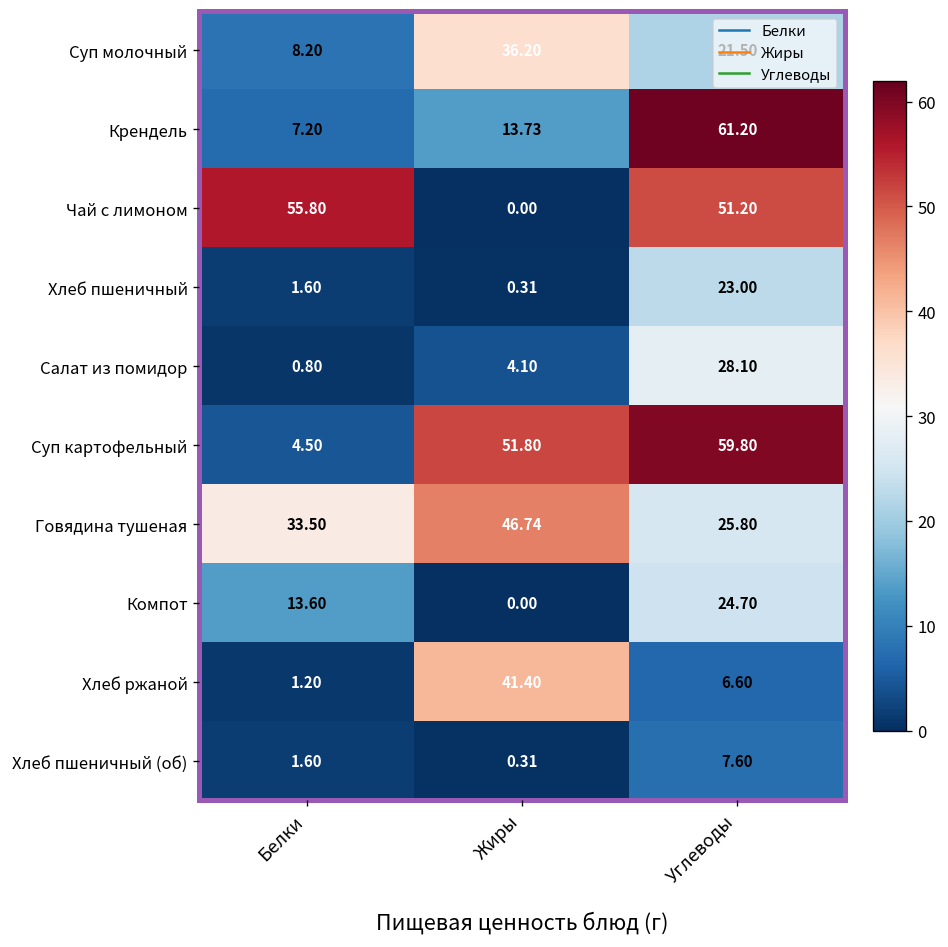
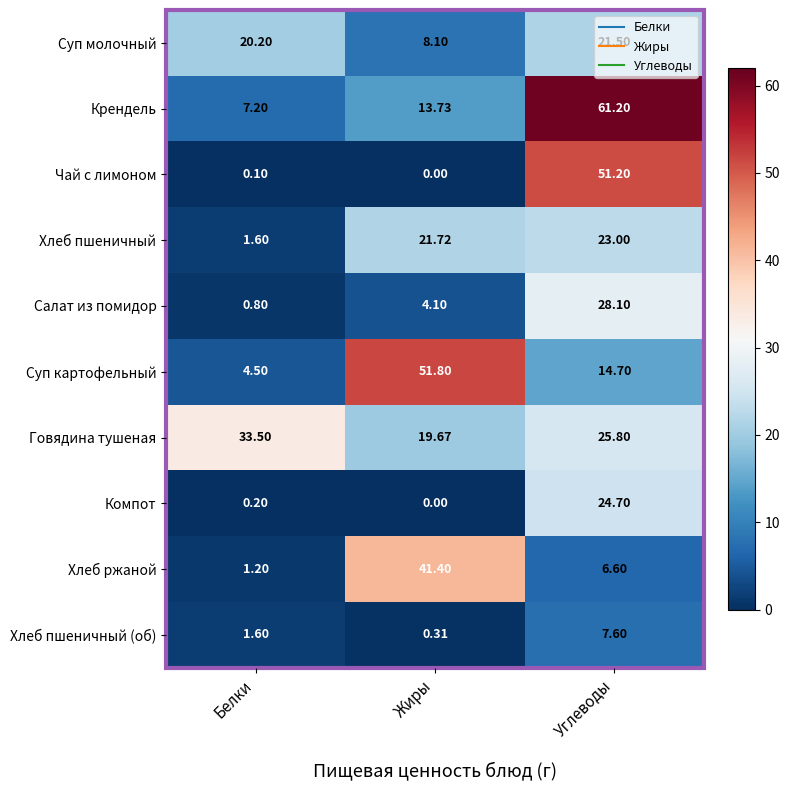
  {
    "Суп молочный": {
-     "Белки": 8.20,
-     "Жиры": 36.20
+     "Белки": 20.20,
+     "Жиры": 8.10
    },
    "Крендель": {
      "Белки": 7.20,
      "Жиры": 13.73,
      "Углеводы": 61.20
    },
    "Чай с лимоном": {
-     "Белки": 55.80,
+     "Белки": 0.10,
      "Жиры": 0.00,
      "Углеводы": 51.20
    },
    "Хлеб пшеничный": {
      "Белки": 1.60,
-     "Жиры": 0.31,
+     "Жиры": 21.72,
      "Углеводы": 23.00
    },
    "Салат из помидор": {
      "Белки": 0.80,
      "Жиры": 4.10,
      "Углеводы": 28.10
    },
    "Суп картофельный": {
      "Белки": 4.50,
      "Жиры": 51.80,
-     "Углеводы": 59.80
+     "Углеводы": 14.70
    },
    "Говядина тушеная": {
      "Белки": 33.50,
-     "Жиры": 46.74,
+     "Жиры": 19.67,
      "Углеводы": 25.80
    },
    "Компот": {
-     "Белки": 13.60,
+     "Белки": 0.20,
      "Жиры": 0.00,
      "Углеводы": 24.70
    },
    "Хлеб ржаной": {
      "Белки": 1.20,
      "Жиры": 41.40,
      "Углеводы": 6.60
    },
    "Хлеб пшеничный (об)": {
      "Белки": 1.60,
      "Жиры": 0.31,
      "Углеводы": 7.60
    }
  }
